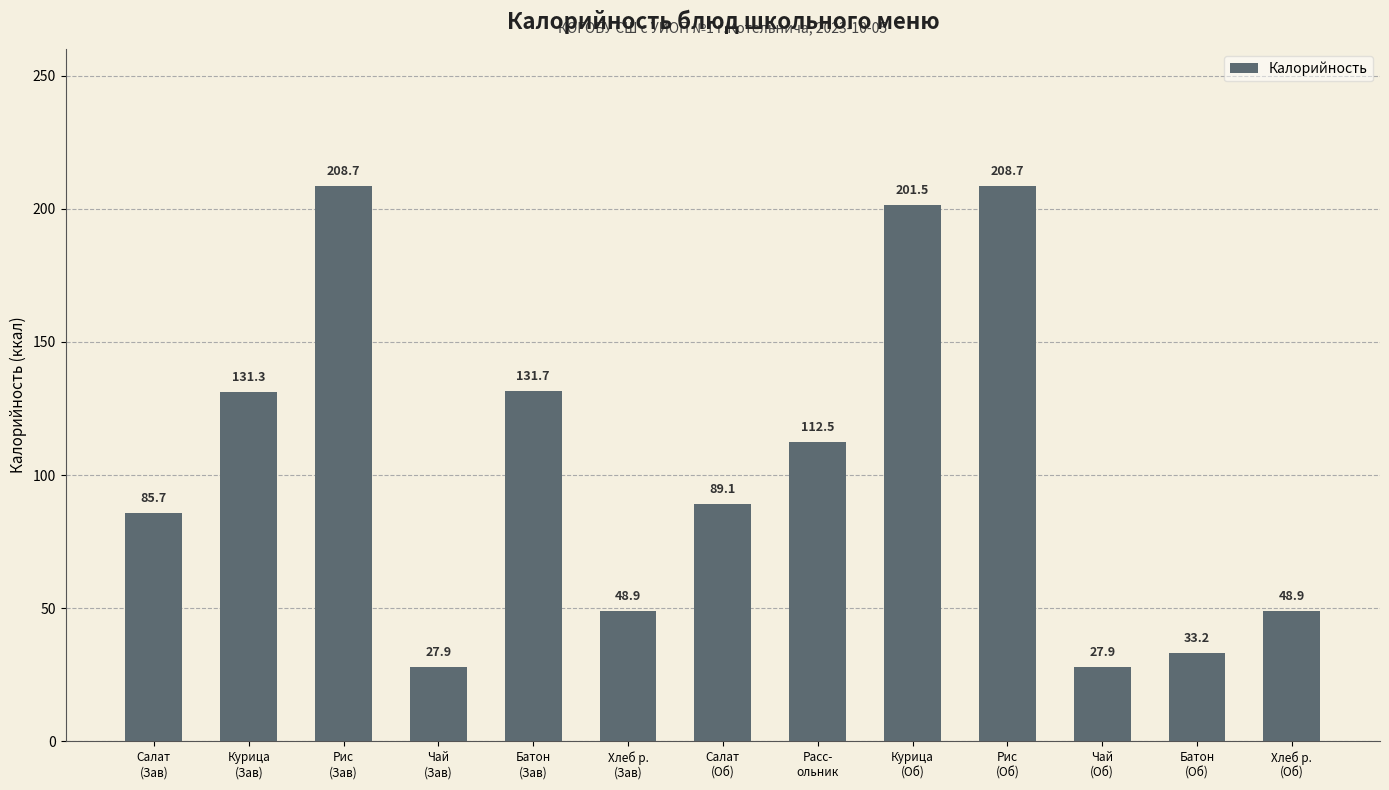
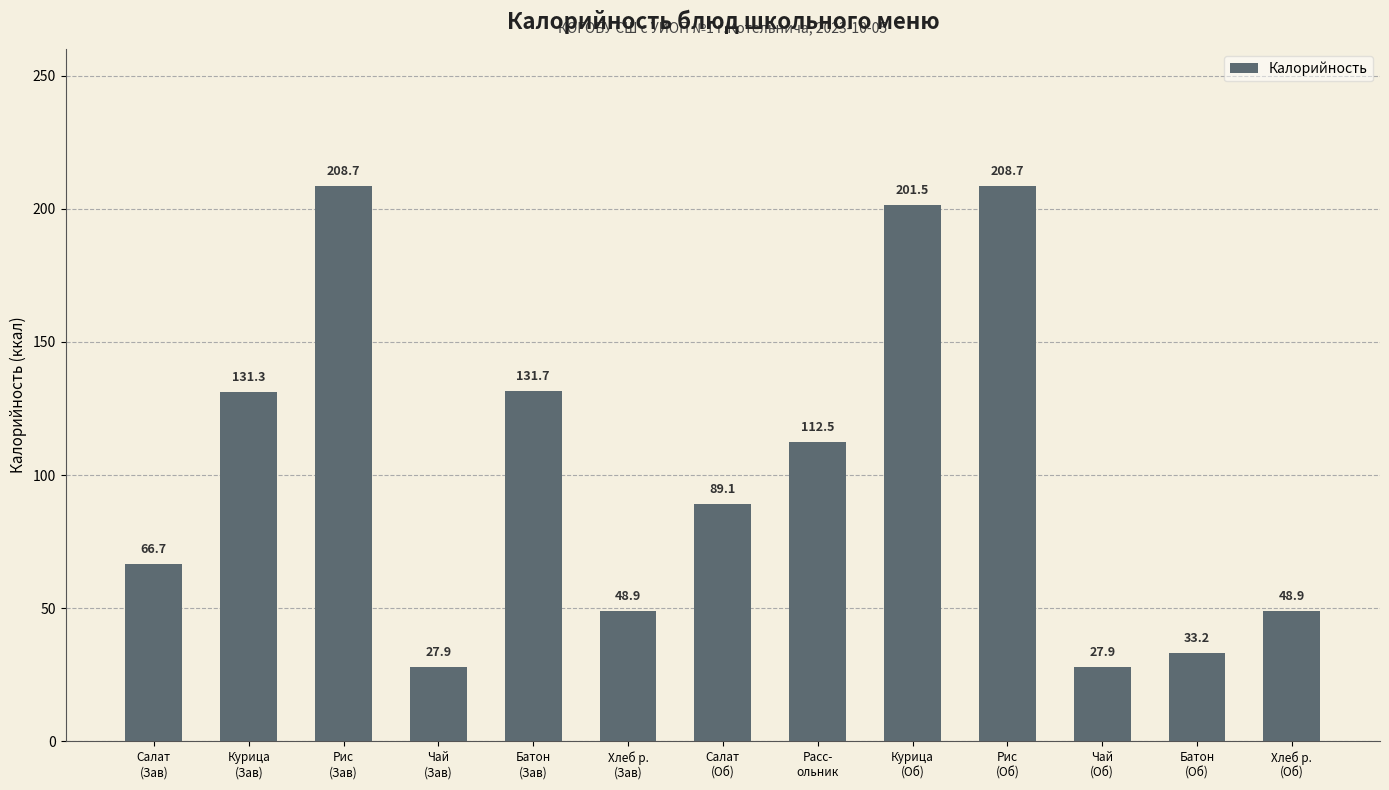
  {
-   "Салат (Зав)": 85.7,
+   "Салат (Зав)": 66.7,
    "Курица (Зав)": 131.3,
    "Рис (Зав)": 208.7,
    "Чай (Зав)": 27.9,
    "Батон (Зав)": 131.7,
    "Хлеб р. (Зав)": 48.9,
    "Салат (Об)": 89.1,
    "Расс- ольник": 112.5,
    "Курица (Об)": 201.5,
    "Рис (Об)": 208.7,
    "Чай (Об)": 27.9,
    "Батон (Об)": 33.2,
    "Хлеб р. (Об)": 48.9
  }
